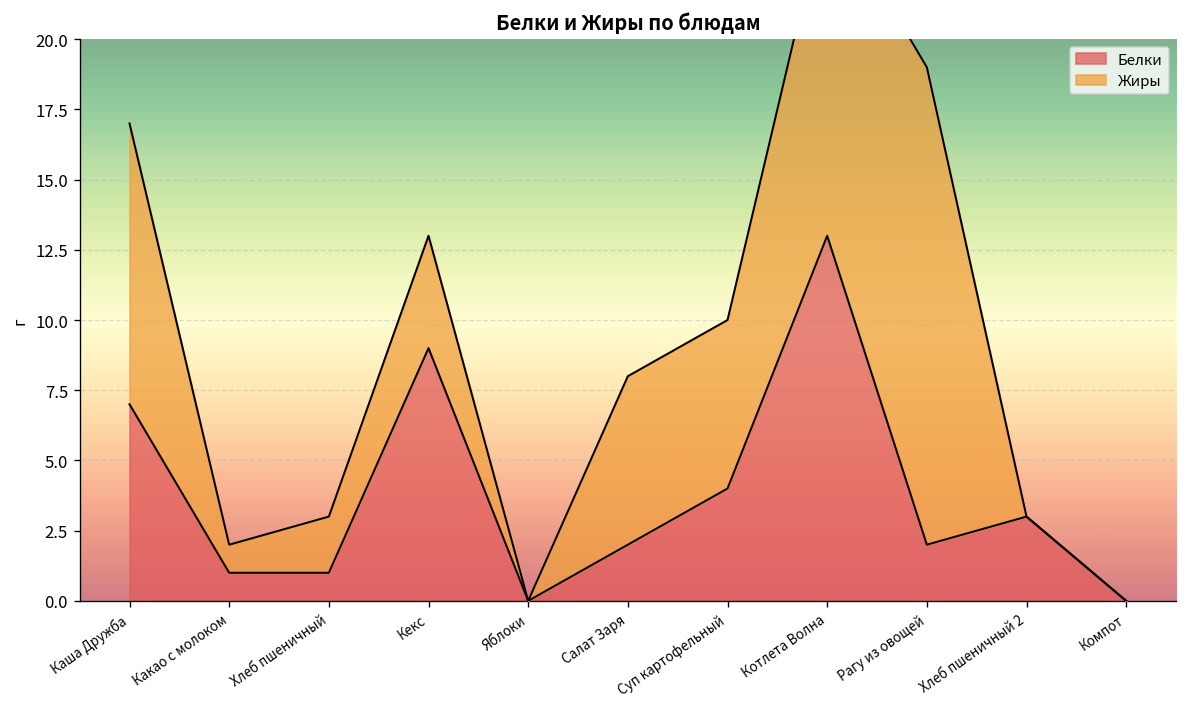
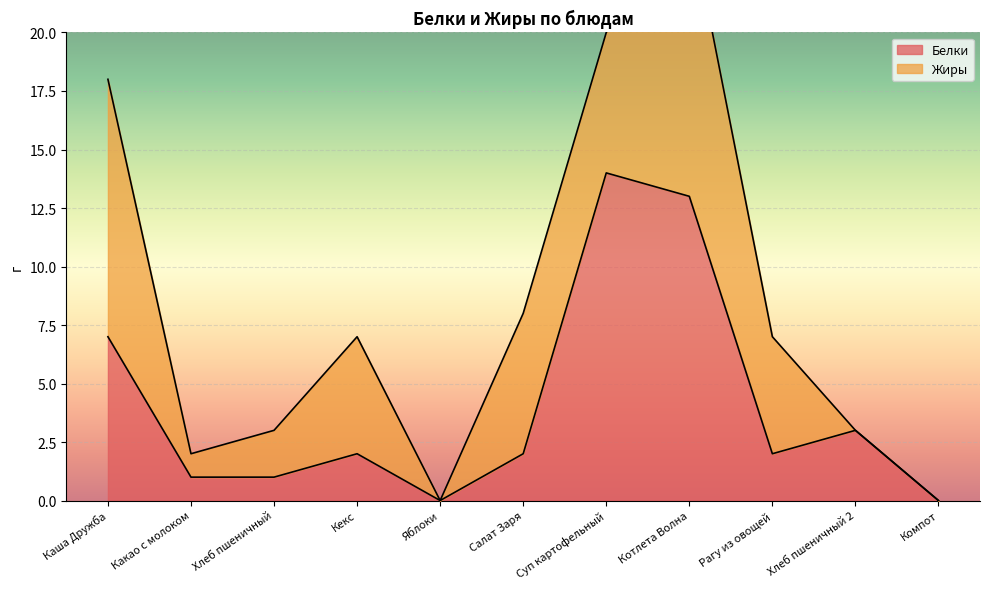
  {
    "Белки": {
      "Каша Дружба": 7,
      "Какао с молоком": 1,
      "Хлеб пшеничный": 1,
-     "Кекс": 9,
+     "Кекс": 2,
      "Салат Заря": 2,
-     "Суп картофельный": 4,
+     "Суп картофельный": 14,
      "Котлета Волна": 13,
      "Рагу из овощей": 2
    },
    "Жиры": {
-     "Каша Дружба": 10,
+     "Каша Дружба": 11,
      "Какао с молоком": 1,
      "Хлеб пшеничный": 2,
-     "Кекс": 4,
+     "Кекс": 5,
      "Салат Заря": 6,
      "Суп картофельный": 6,
-     "Рагу из овощей": 17
+     "Рагу из овощей": 5
    }
  }
